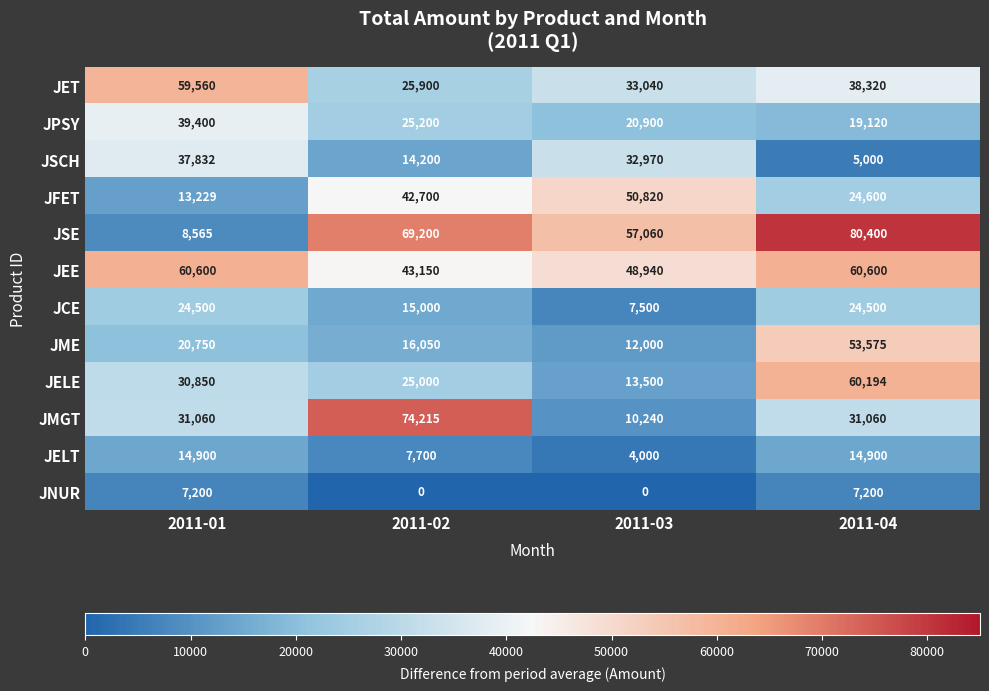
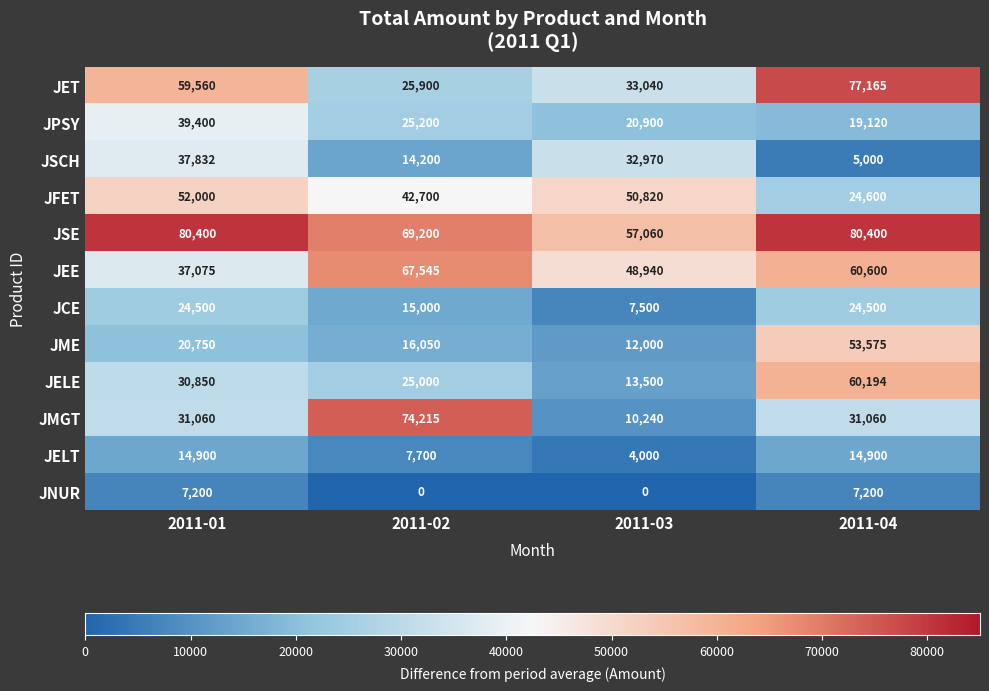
  {
    "JET": {
      "2011-01": "59,560",
      "2011-02": "25,900",
      "2011-03": "33,040",
-     "2011-04": "38,320"
+     "2011-04": "77,165"
    },
    "JPSY": {
      "2011-01": "39,400",
      "2011-02": "25,200",
      "2011-03": "20,900",
      "2011-04": "19,120"
    },
    "JSCH": {
      "2011-01": "37,832",
      "2011-02": "14,200",
      "2011-03": "32,970",
      "2011-04": "5,000"
    },
    "JFET": {
-     "2011-01": "13,229",
+     "2011-01": "52,000",
      "2011-02": "42,700",
      "2011-03": "50,820",
      "2011-04": "24,600"
    },
    "JSE": {
-     "2011-01": "8,565",
+     "2011-01": "80,400",
      "2011-02": "69,200",
      "2011-03": "57,060",
      "2011-04": "80,400"
    },
    "JEE": {
-     "2011-01": "60,600",
-     "2011-02": "43,150",
+     "2011-01": "37,075",
+     "2011-02": "67,545",
      "2011-03": "48,940",
      "2011-04": "60,600"
    },
    "JCE": {
      "2011-01": "24,500",
      "2011-02": "15,000",
      "2011-03": "7,500",
      "2011-04": "24,500"
    },
    "JME": {
      "2011-01": "20,750",
      "2011-02": "16,050",
      "2011-03": "12,000",
      "2011-04": "53,575"
    },
    "JELE": {
      "2011-01": "30,850",
      "2011-02": "25,000",
      "2011-03": "13,500",
      "2011-04": "60,194"
    },
    "JMGT": {
      "2011-01": "31,060",
      "2011-02": "74,215",
      "2011-03": "10,240",
      "2011-04": "31,060"
    },
    "JELT": {
      "2011-01": "14,900",
      "2011-02": "7,700",
      "2011-03": "4,000",
      "2011-04": "14,900"
    },
    "JNUR": {
      "2011-01": "7,200",
      "2011-02": "0",
      "2011-03": "0",
      "2011-04": "7,200"
    }
  }
